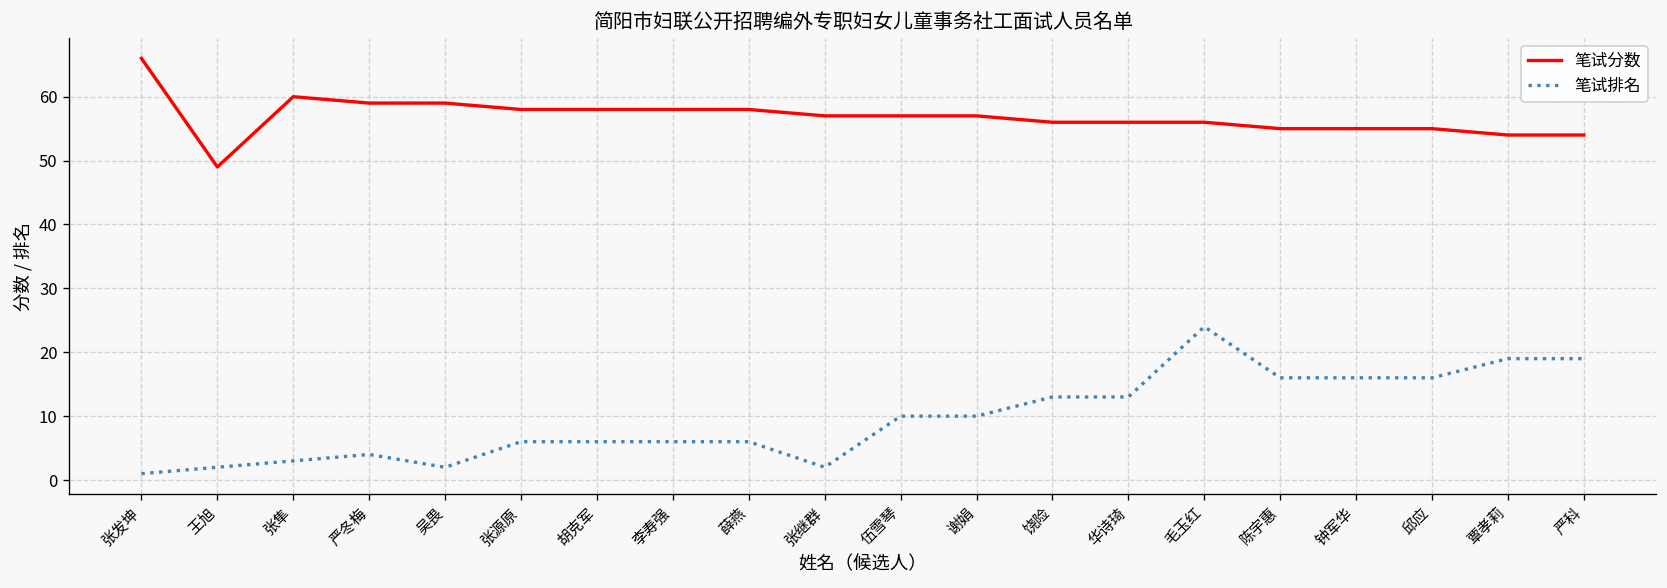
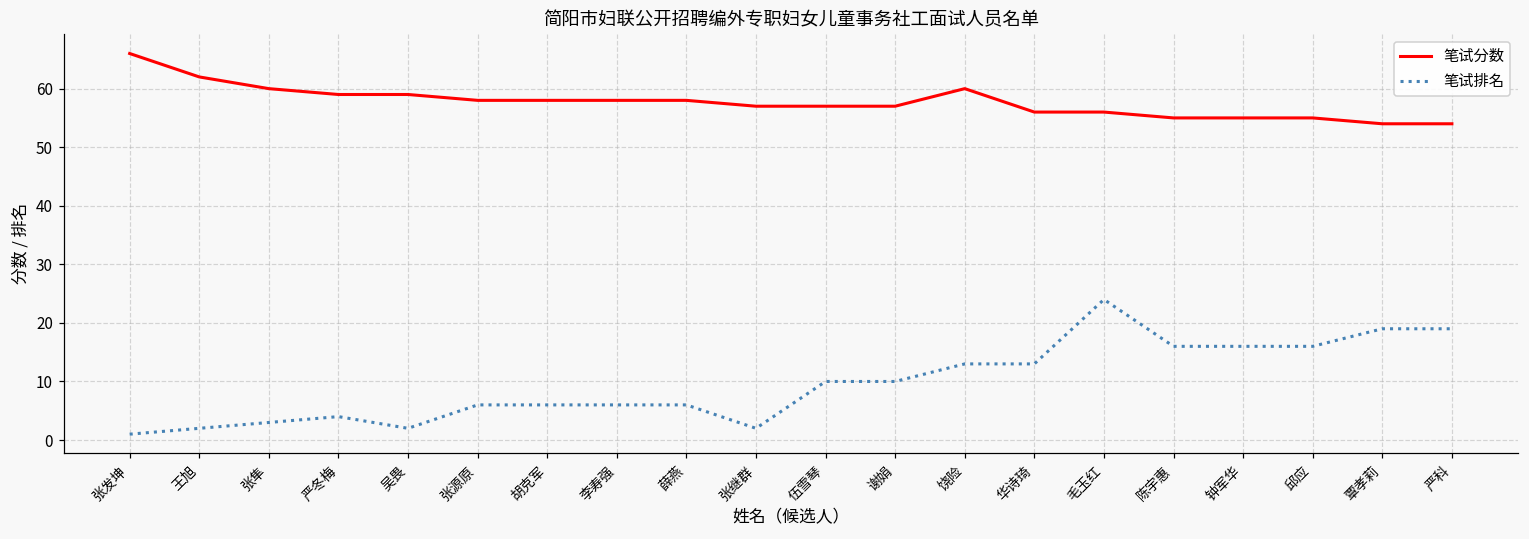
  {
    "笔试分数": {
      "张发坤": 66,
-     "王旭": 49,
+     "王旭": 62,
      "张隼": 60,
      "严冬梅": 59,
      "吴畏": 59,
      "张源原": 58,
      "胡克军": 58,
      "李寿强": 58,
      "薛燕": 58,
      "张继群": 57,
      "伍雪琴": 57,
      "谢娟": 57,
-     "饶险": 56,
+     "饶险": 60,
      "华诗琦": 56,
      "毛玉红": 56,
      "陈宇惠": 55,
      "钟军华": 55,
      "邱应": 55,
      "覃孝莉": 54,
      "严科": 54
    },
    "笔试排名": {
      "张发坤": 1,
      "王旭": 2,
      "张隼": 3,
      "严冬梅": 4,
      "吴畏": 2,
      "张源原": 6,
      "胡克军": 6,
      "李寿强": 6,
      "薛燕": 6,
      "张继群": 2,
      "伍雪琴": 10,
      "谢娟": 10,
      "饶险": 13,
      "华诗琦": 13,
      "毛玉红": 24,
      "陈宇惠": 16,
      "钟军华": 16,
      "邱应": 16,
      "覃孝莉": 19,
      "严科": 19
    }
  }
